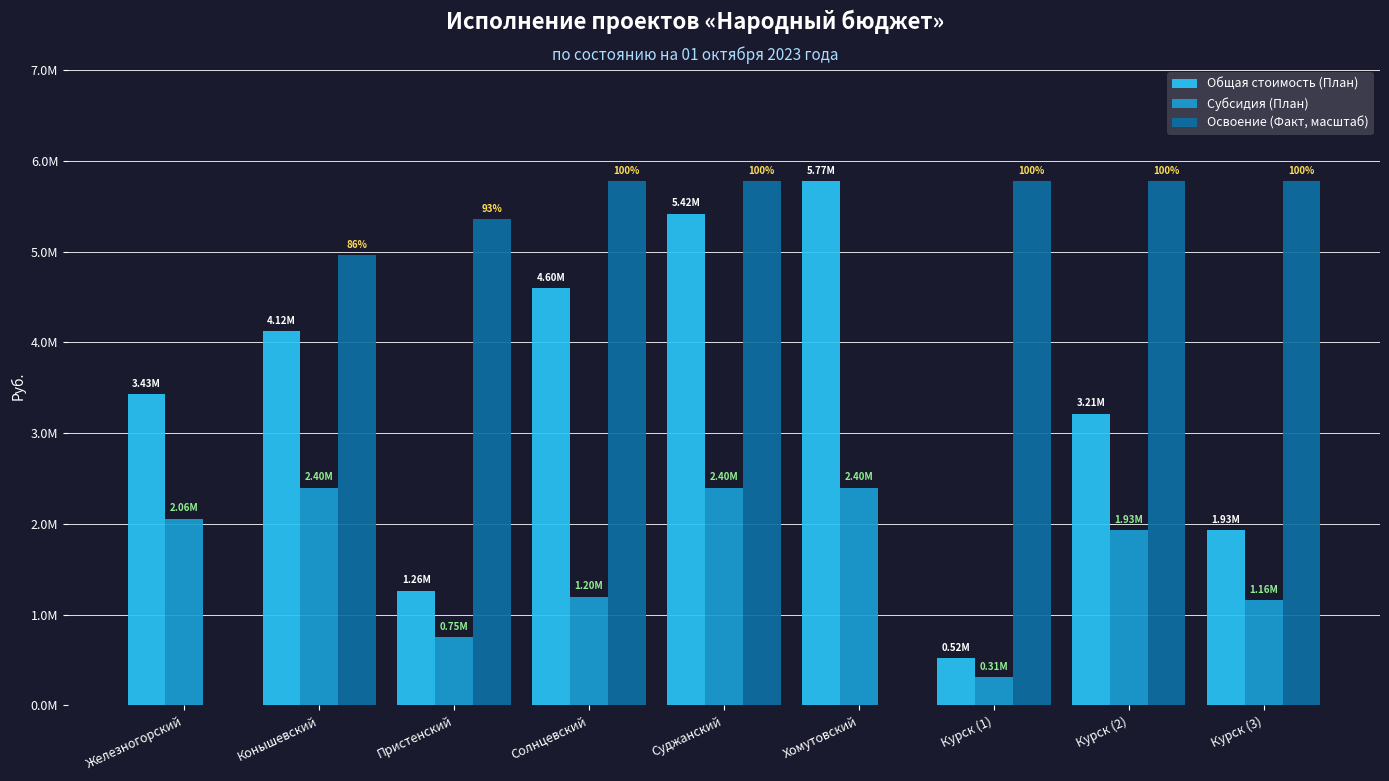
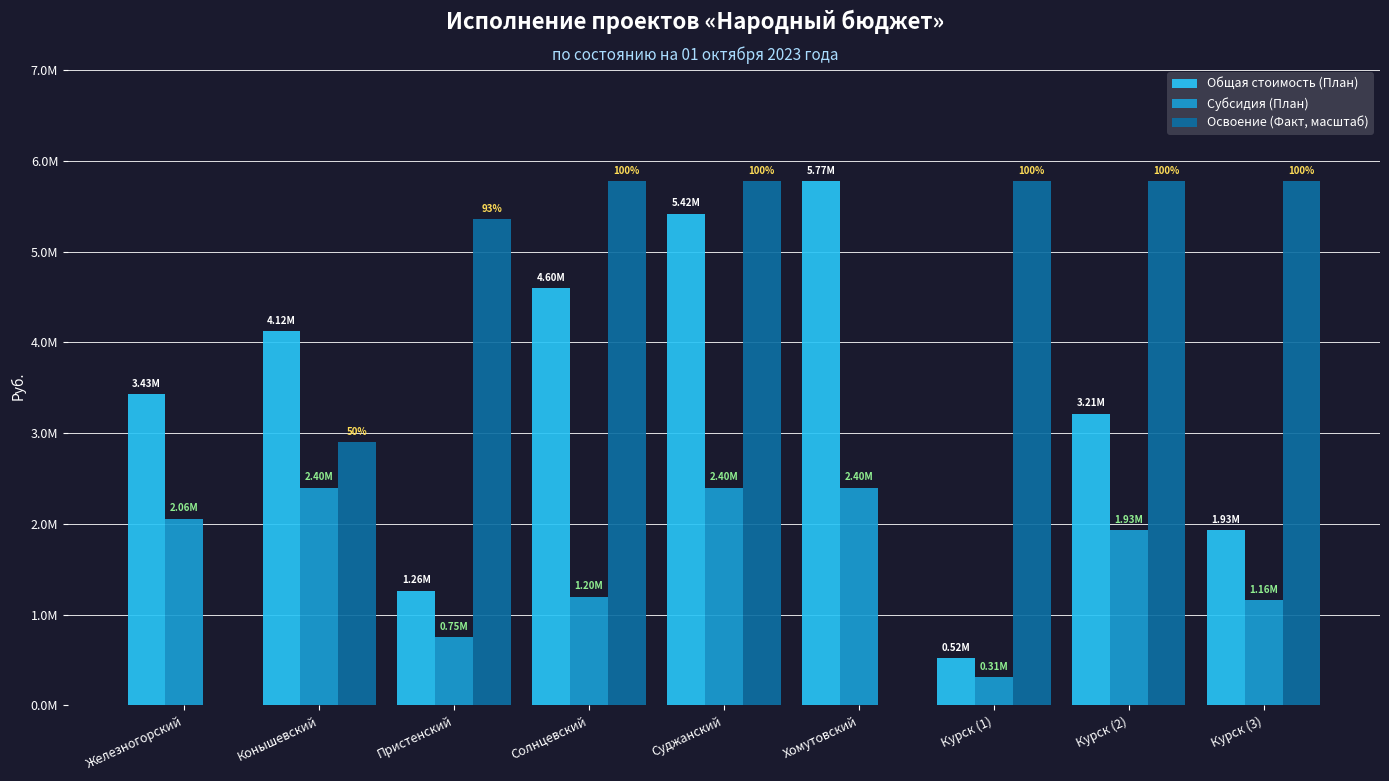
  {
    "Освоение (Факт, масштаб)": {
-     "Конышевский": "86%"
+     "Конышевский": "50%"
    }
  }
